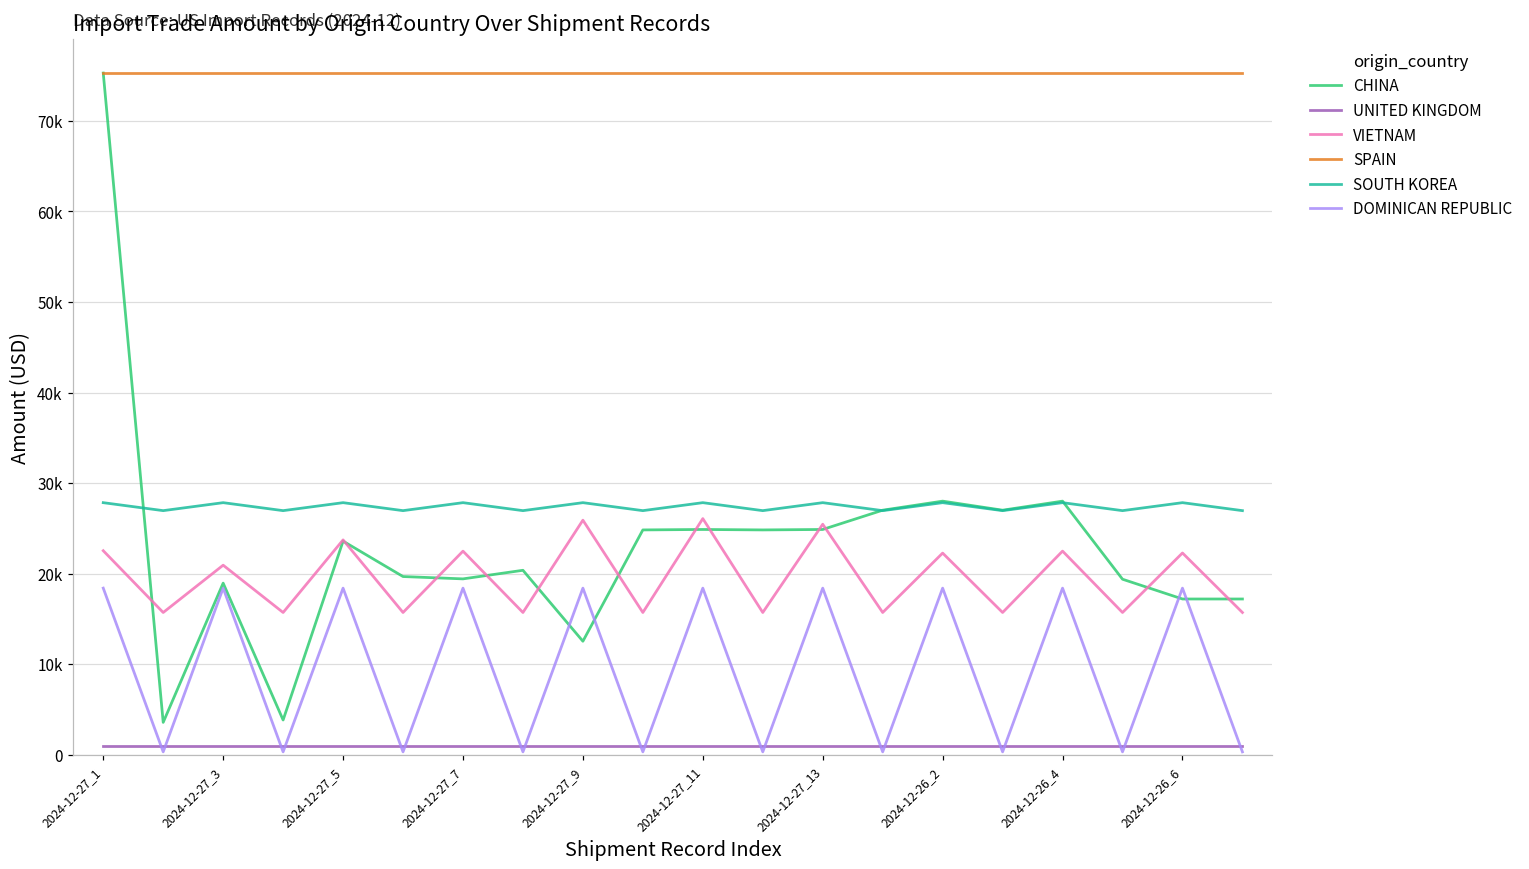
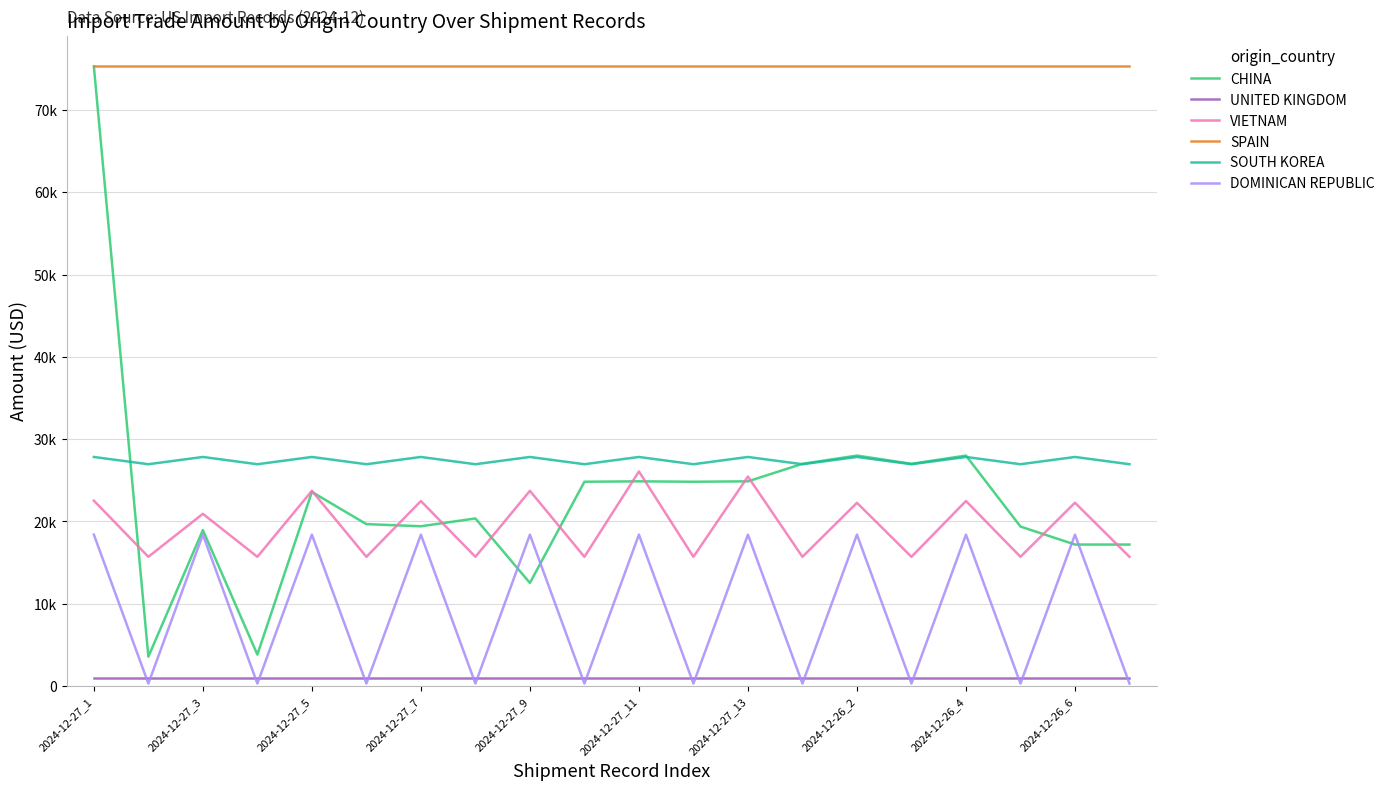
  {
    "UNITED KINGDOM": {
      "2024-12-27_1": 1000,
      "2024-12-27_3": 1000,
      "2024-12-27_5": 1000,
      "2024-12-27_7": 1000,
      "2024-12-27_9": 1000,
      "2024-12-27_11": 1000,
      "2024-12-27_13": 1000,
      "2024-12-26_2": 1000,
      "2024-12-26_4": 1000,
      "2024-12-26_6": 1000
    },
    "VIETNAM": {
      "2024-12-27_1": 23000,
      "2024-12-27_3": 21000,
      "2024-12-27_7": 22000,
-     "2024-12-27_9": 26000,
+     "2024-12-27_9": 24000,
      "2024-12-27_11": 26000,
      "2024-12-27_13": 25000,
      "2024-12-26_2": 22000,
      "2024-12-26_4": 22000,
      "2024-12-26_6": 22000
    },
    "SPAIN": {
      "2024-12-27_3": 75000,
      "2024-12-27_5": 75000,
      "2024-12-27_7": 75000,
      "2024-12-27_9": 75000,
      "2024-12-27_11": 75000,
      "2024-12-27_13": 75000,
      "2024-12-26_2": 75000,
      "2024-12-26_4": 75000,
      "2024-12-26_6": 75000
    },
    "DOMINICAN REPUBLIC": {
      "2024-12-27_1": 18000,
      "2024-12-27_3": 18000,
      "2024-12-27_5": 18000,
      "2024-12-27_7": 18000,
      "2024-12-27_9": 18000,
      "2024-12-27_11": 18000,
      "2024-12-27_13": 18000,
      "2024-12-26_2": 18000,
      "2024-12-26_4": 18000,
      "2024-12-26_6": 18000
    }
  }
